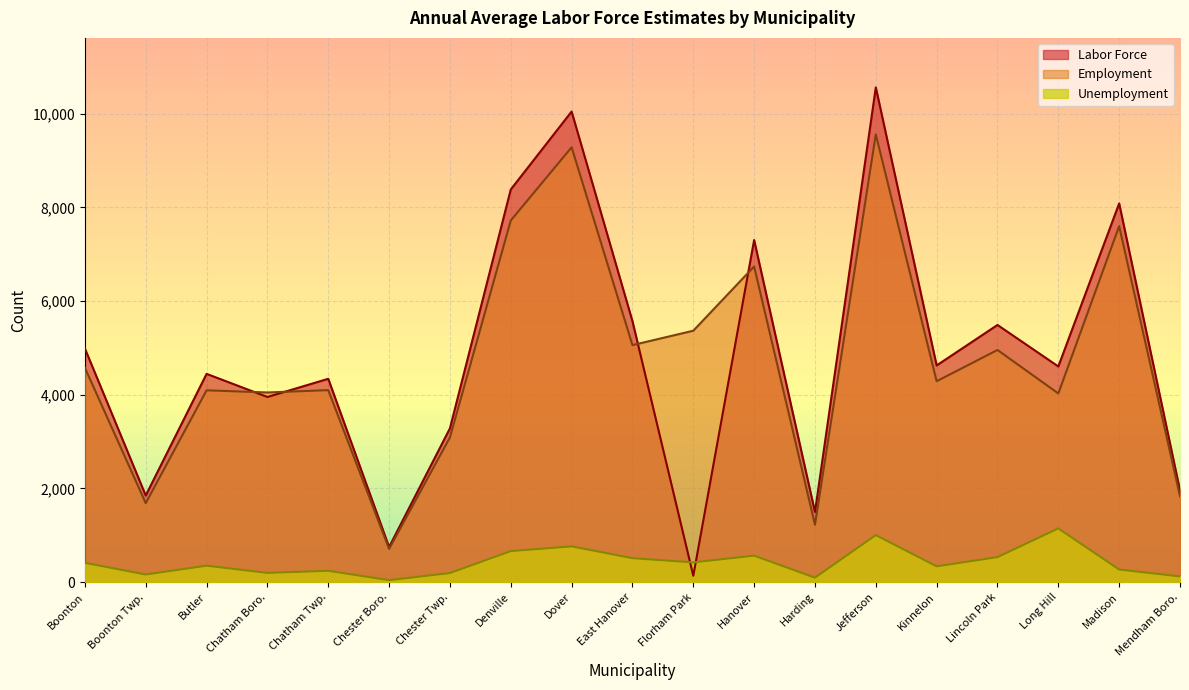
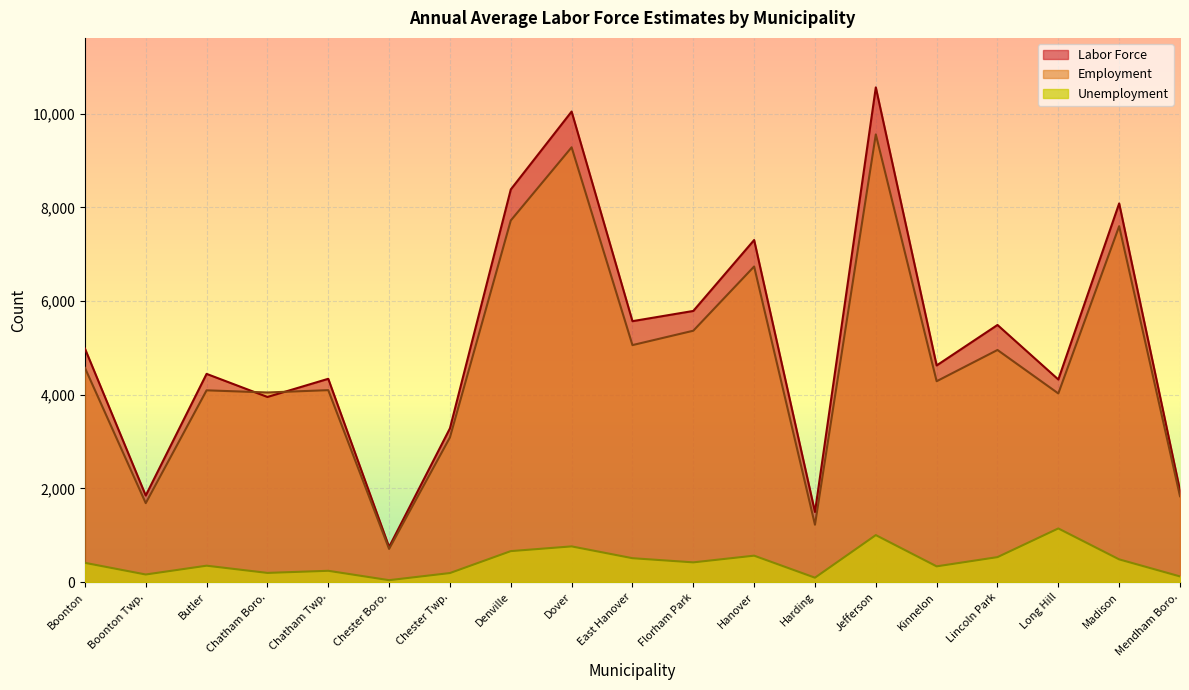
  {
    "Labor Force": {
      "Boonton": "5,000",
      "Boonton Twp.": "1,800",
      "Butler": "4,400",
      "Chatham Boro.": "4,000",
      "Chatham Twp.": "4,300",
      "Chester Twp.": "3,300",
      "Denville": "8,400",
      "Dover": "10,000",
      "East Hanover": "5,600",
-     "Florham Park": "100",
+     "Florham Park": "5,800",
      "Hanover": "7,300",
      "Harding": "1,500",
      "Jefferson": "10,600",
      "Kinnelon": "4,600",
      "Lincoln Park": "5,500",
-     "Long Hill": "4,600",
+     "Long Hill": "4,300",
      "Madison": "8,100",
      "Mendham Boro.": "2,000"
    },
    "Employment": {
      "Boonton": "4,600",
      "Boonton Twp.": "1,700",
      "Butler": "4,100",
      "Chatham Boro.": "4,000",
      "Chatham Twp.": "4,100",
      "Chester Twp.": "3,100",
      "Denville": "7,700",
      "Dover": "9,300",
      "East Hanover": "5,100",
      "Florham Park": "5,400",
      "Hanover": "6,700",
      "Harding": "1,200",
      "Jefferson": "9,600",
      "Kinnelon": "4,300",
      "Lincoln Park": "5,000",
      "Long Hill": "4,000",
      "Madison": "7,600",
      "Mendham Boro.": "1,800"
    },
    "Unemployment": {
      "Boonton": "400",
      "Boonton Twp.": "200",
      "Butler": "400",
      "Chatham Boro.": "200",
      "Chatham Twp.": "200",
      "Chester Boro.": "0",
      "Chester Twp.": "200",
      "Denville": "700",
      "Dover": "800",
      "East Hanover": "500",
      "Florham Park": "400",
      "Hanover": "600",
      "Harding": "100",
      "Jefferson": "1,000",
      "Kinnelon": "300",
      "Lincoln Park": "500",
      "Long Hill": "1,100",
-     "Madison": "300",
+     "Madison": "500",
      "Mendham Boro.": "100"
    }
  }
